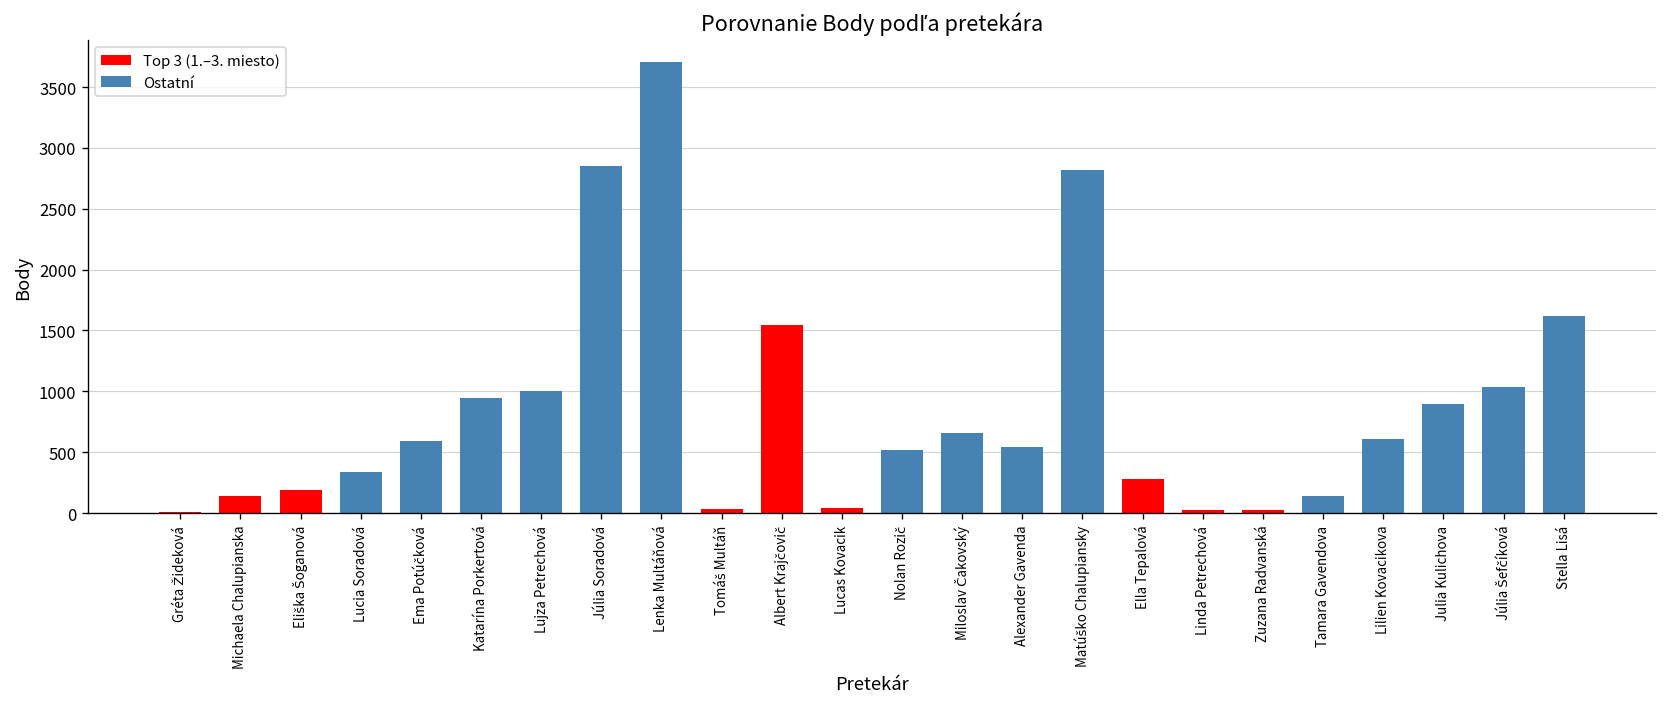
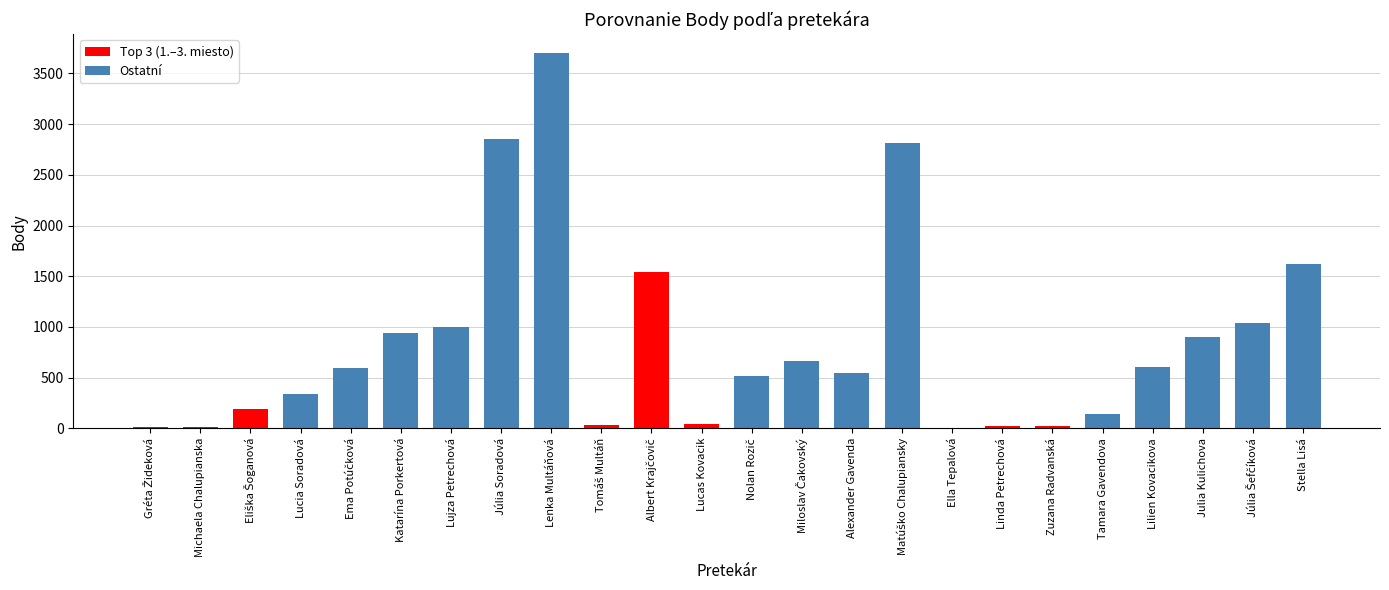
  {
-   "Michaela Chalupianska": 140,
+   "Michaela Chalupianska": 10,
    "Eliška Šoganová": 190,
    "Lucia Soradová": 340,
    "Ema Potúčková": 590,
    "Katarína Porkertová": 940,
    "Lujza Petrechová": 1000,
    "Júlia Soradová": 2850,
    "Lenka Multáňová": 3700,
    "Tomáš Multáň": 30,
    "Albert Krajčovič": 1550,
    "Lucas Kovacik": 40,
    "Nolan Rozič": 520,
    "Miloslav Čakovský": 660,
    "Alexander Gavenda": 540,
    "Matúško Chalupiansky": 2820,
-   "Ella Tepalová": 280,
+   "Ella Tepalová": 10,
    "Zuzana Radvanská": 30,
    "Tamara Gavendova": 140,
    "Lilien Kovacikova": 610,
    "Julia Kulichova": 900,
    "Júlia Šefčíková": 1040,
    "Stella Lisá": 1620
  }
